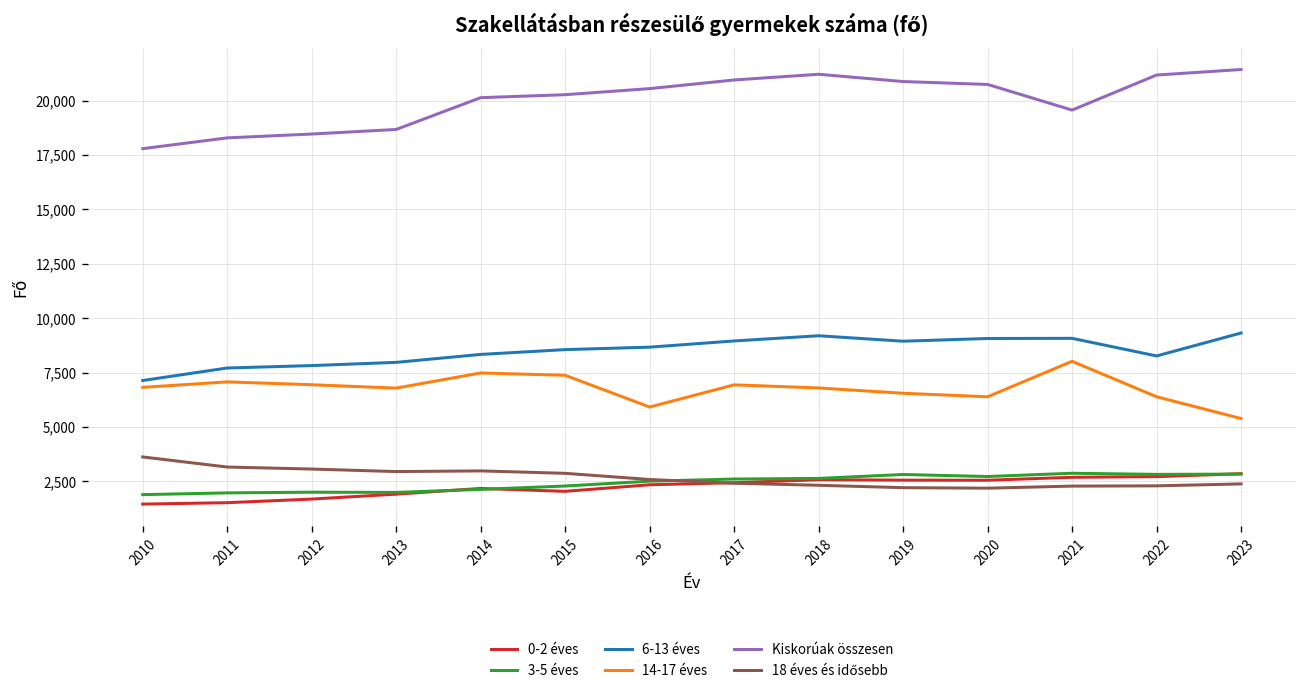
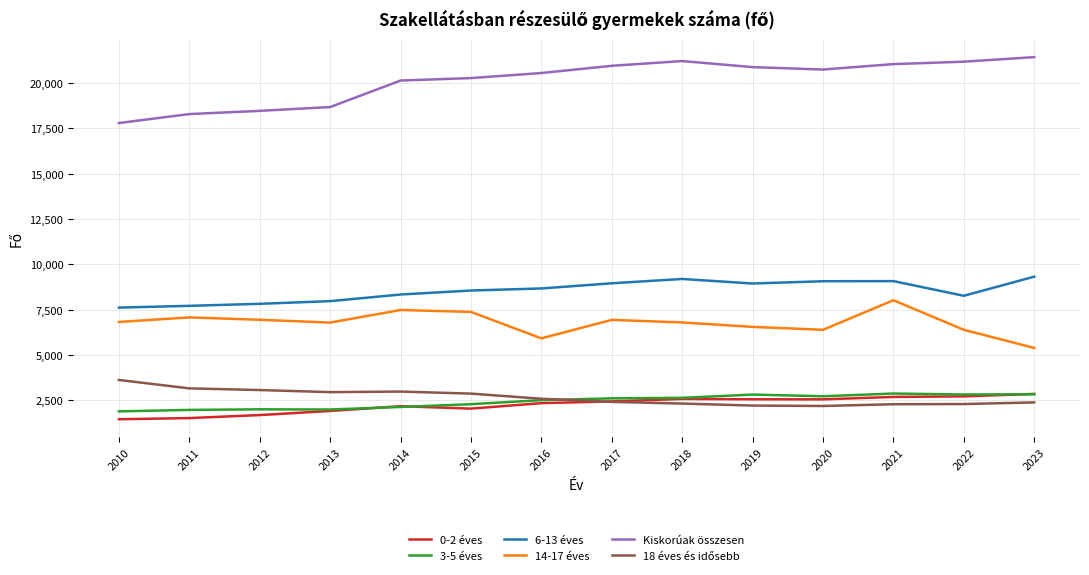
  {
    "0-2 éves": {
      "2010": "1,500",
      "2011": "1,500",
      "2012": "1,700",
      "2015": "2,000",
      "2016": "2,300",
      "2019": "2,600",
      "2020": "2,600",
      "2021": "2,700"
    },
    "3-5 éves": {
      "2010": "1,900",
      "2011": "2,000",
      "2012": "2,000",
      "2015": "2,300",
      "2017": "2,600",
      "2019": "2,800",
      "2020": "2,700",
      "2021": "2,900"
    },
    "6-13 éves": {
-     "2010": "7,100",
+     "2010": "7,600",
      "2011": "7,700",
      "2012": "7,800",
      "2013": "8,000",
      "2014": "8,300",
      "2015": "8,600",
      "2016": "8,700",
      "2017": "9,000",
      "2018": "9,200",
      "2019": "8,900",
      "2020": "9,100",
      "2021": "9,100",
      "2022": "8,300",
      "2023": "9,300"
    },
    "14-17 éves": {
      "2010": "6,800",
      "2011": "7,100",
      "2012": "6,900",
      "2013": "6,800",
      "2014": "7,500",
      "2015": "7,400",
      "2016": "5,900",
      "2017": "6,900",
      "2018": "6,800",
      "2019": "6,600",
      "2020": "6,400",
      "2021": "8,000",
      "2022": "6,400",
      "2023": "5,400"
    },
    "Kiskorúak összesen": {
      "2010": "17,800",
      "2011": "18,300",
      "2012": "18,500",
      "2013": "18,700",
      "2014": "20,100",
      "2015": "20,300",
      "2016": "20,600",
      "2017": "20,900",
      "2018": "21,200",
      "2019": "20,900",
      "2020": "20,700",
-     "2021": "19,600",
+     "2021": "21,000",
      "2022": "21,200",
      "2023": "21,400"
    },
    "18 éves és idősebb": {
      "2010": "3,600",
      "2011": "3,200",
      "2012": "3,100",
      "2013": "3,000",
      "2014": "3,000",
      "2015": "2,900",
      "2018": "2,300",
      "2019": "2,200",
      "2020": "2,200",
      "2021": "2,300",
      "2022": "2,300",
      "2023": "2,400"
    }
  }
